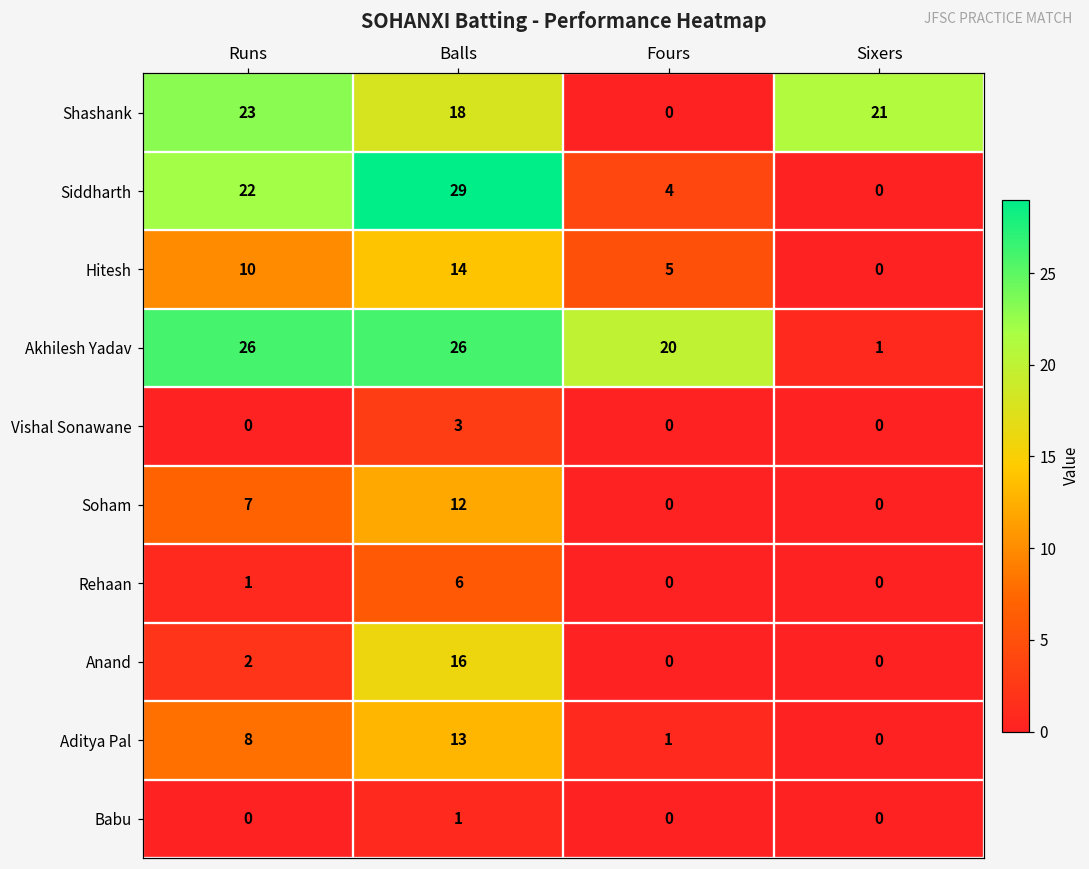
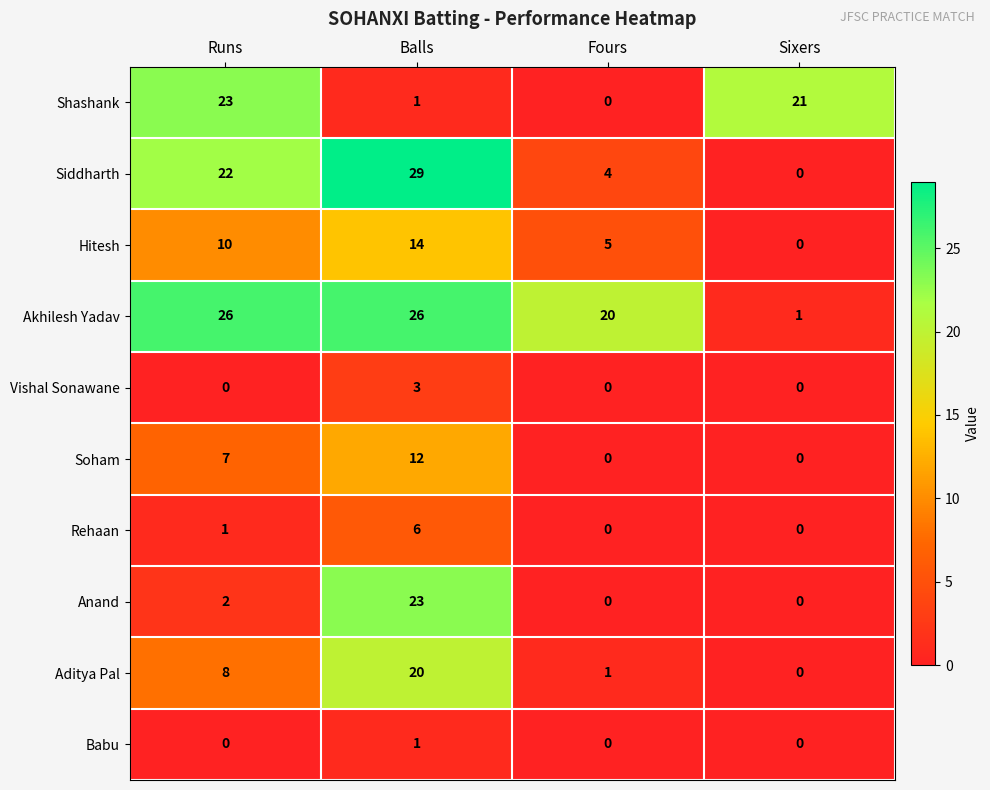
  {
    "Shashank": {
      "Runs": 23,
-     "Balls": 18,
+     "Balls": 1,
      "Fours": 0,
      "Sixers": 21
    },
    "Siddharth": {
      "Runs": 22,
      "Balls": 29,
      "Fours": 4,
      "Sixers": 0
    },
    "Hitesh": {
      "Runs": 10,
      "Balls": 14,
      "Fours": 5,
      "Sixers": 0
    },
    "Akhilesh Yadav": {
      "Runs": 26,
      "Balls": 26,
      "Fours": 20,
      "Sixers": 1
    },
    "Vishal Sonawane": {
      "Runs": 0,
      "Balls": 3,
      "Fours": 0,
      "Sixers": 0
    },
    "Soham": {
      "Runs": 7,
      "Balls": 12,
      "Fours": 0,
      "Sixers": 0
    },
    "Rehaan": {
      "Runs": 1,
      "Balls": 6,
      "Fours": 0,
      "Sixers": 0
    },
    "Anand": {
      "Runs": 2,
-     "Balls": 16,
+     "Balls": 23,
      "Fours": 0,
      "Sixers": 0
    },
    "Aditya Pal": {
      "Runs": 8,
-     "Balls": 13,
+     "Balls": 20,
      "Fours": 1,
      "Sixers": 0
    },
    "Babu": {
      "Runs": 0,
      "Balls": 1,
      "Fours": 0,
      "Sixers": 0
    }
  }
